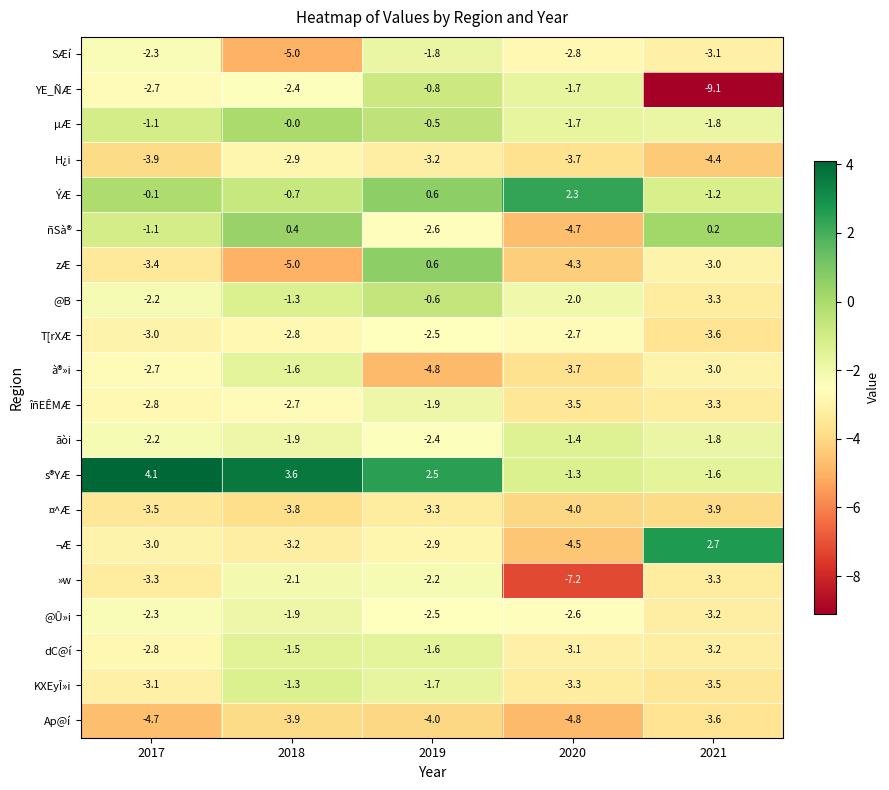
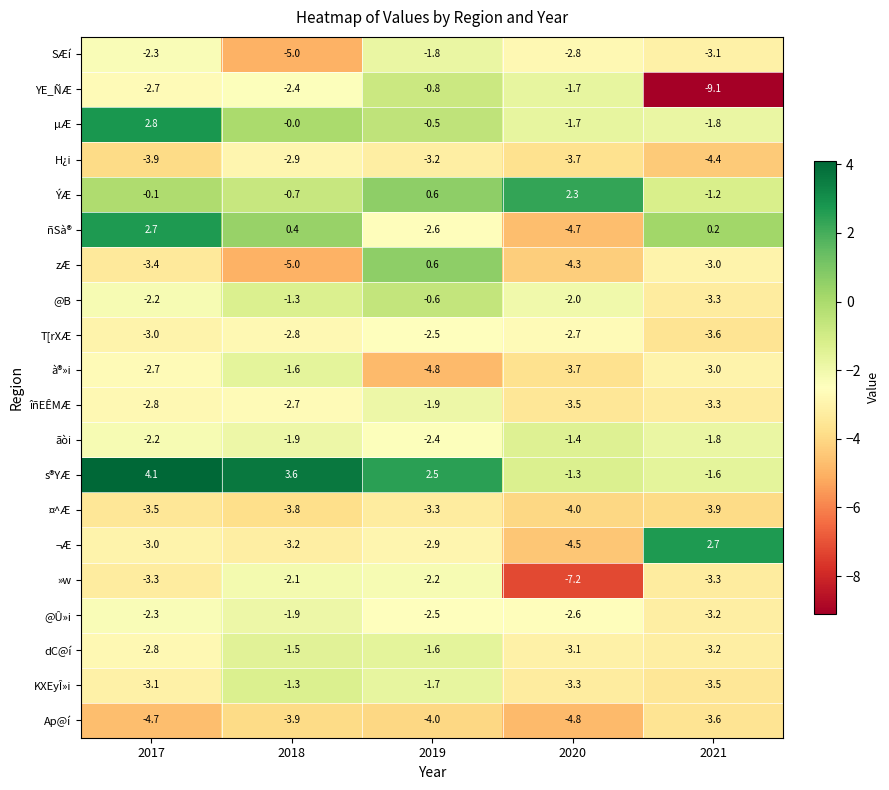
  {
    "SÆí": {
      "2017": -2.3,
      "2018": -5.0,
      "2019": -1.8,
      "2020": -2.8,
      "2021": -3.1
    },
    "YE_ÑÆ": {
      "2017": -2.7,
      "2018": -2.4,
      "2019": -0.8,
      "2020": -1.7,
      "2021": -9.1
    },
    "µÆ": {
-     "2017": -1.1,
+     "2017": 2.8,
      "2018": -0.0,
      "2019": -0.5,
      "2020": -1.7,
      "2021": -1.8
    },
    "H¿i": {
      "2017": -3.9,
      "2018": -2.9,
      "2019": -3.2,
      "2020": -3.7,
      "2021": -4.4
    },
    "ÝÆ": {
      "2017": -0.1,
      "2018": -0.7,
      "2019": 0.6,
      "2020": 2.3,
      "2021": -1.2
    },
    "ñSà®": {
-     "2017": -1.1,
+     "2017": 2.7,
      "2018": 0.4,
      "2019": -2.6,
      "2020": -4.7,
      "2021": 0.2
    },
    "zÆ": {
      "2017": -3.4,
      "2018": -5.0,
      "2019": 0.6,
      "2020": -4.3,
      "2021": -3.0
    },
    "@B": {
      "2017": -2.2,
      "2018": -1.3,
      "2019": -0.6,
      "2020": -2.0,
      "2021": -3.3
    },
    "T[rXÆ": {
      "2017": -3.0,
      "2018": -2.8,
      "2019": -2.5,
      "2020": -2.7,
      "2021": -3.6
    },
    "à®»i": {
      "2017": -2.7,
      "2018": -1.6,
      "2019": -4.8,
      "2020": -3.7,
      "2021": -3.0
    },
    "îñEÊMÆ": {
      "2017": -2.8,
      "2018": -2.7,
      "2019": -1.9,
      "2020": -3.5,
      "2021": -3.3
    },
    "ãòi": {
      "2017": -2.2,
      "2018": -1.9,
      "2019": -2.4,
      "2020": -1.4,
      "2021": -1.8
    },
    "s®YÆ": {
      "2017": 4.1,
      "2018": 3.6,
      "2019": 2.5,
      "2020": -1.3,
      "2021": -1.6
    },
    "¤^Æ": {
      "2017": -3.5,
      "2018": -3.8,
      "2019": -3.3,
      "2020": -4.0,
      "2021": -3.9
    },
    "¬Æ": {
      "2017": -3.0,
      "2018": -3.2,
      "2019": -2.9,
      "2020": -4.5,
      "2021": 2.7
    },
    "»w": {
      "2017": -3.3,
      "2018": -2.1,
      "2019": -2.2,
      "2020": -7.2,
      "2021": -3.3
    },
    "@Û»i": {
      "2017": -2.3,
      "2018": -1.9,
      "2019": -2.5,
      "2020": -2.6,
      "2021": -3.2
    },
    "dC@í": {
      "2017": -2.8,
      "2018": -1.5,
      "2019": -1.6,
      "2020": -3.1,
      "2021": -3.2
    },
    "KXEyÎ»i": {
      "2017": -3.1,
      "2018": -1.3,
      "2019": -1.7,
      "2020": -3.3,
      "2021": -3.5
    },
    "Ap@í": {
      "2017": -4.7,
      "2018": -3.9,
      "2019": -4.0,
      "2020": -4.8,
      "2021": -3.6
    }
  }
